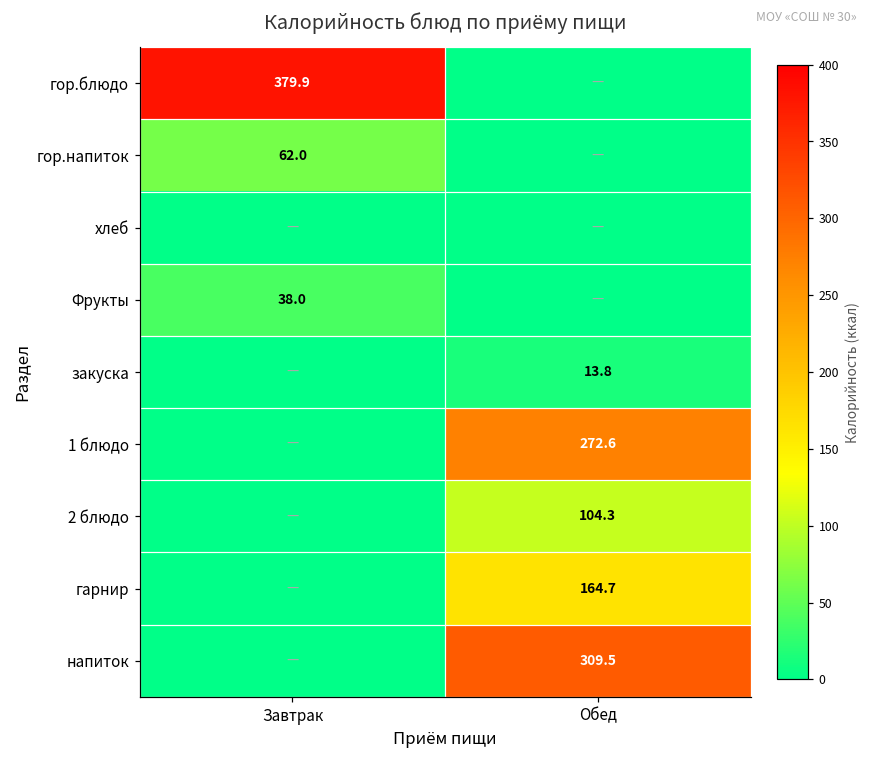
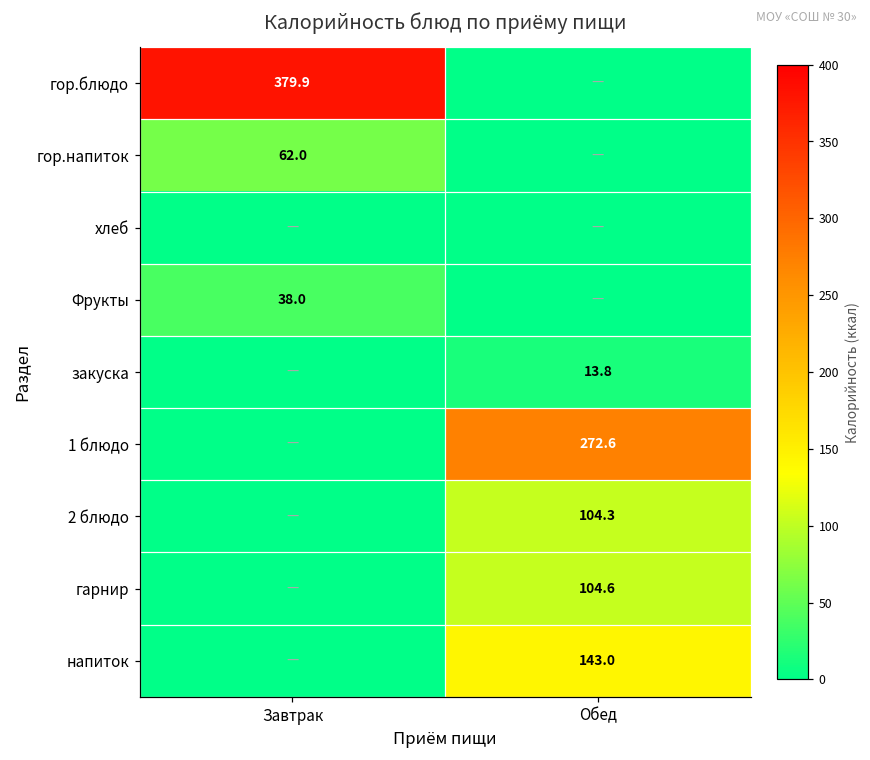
  {
    "гор.блюдо": {
      "Завтрак": 379.9
    },
    "гор.напиток": {
      "Завтрак": 62.0
    },
    "Фрукты": {
      "Завтрак": 38.0
    },
    "закуска": {
      "Обед": 13.8
    },
    "1 блюдо": {
      "Обед": 272.6
    },
    "2 блюдо": {
      "Обед": 104.3
    },
    "гарнир": {
-     "Обед": 164.7
+     "Обед": 104.6
    },
    "напиток": {
-     "Обед": 309.5
+     "Обед": 143.0
    }
  }
